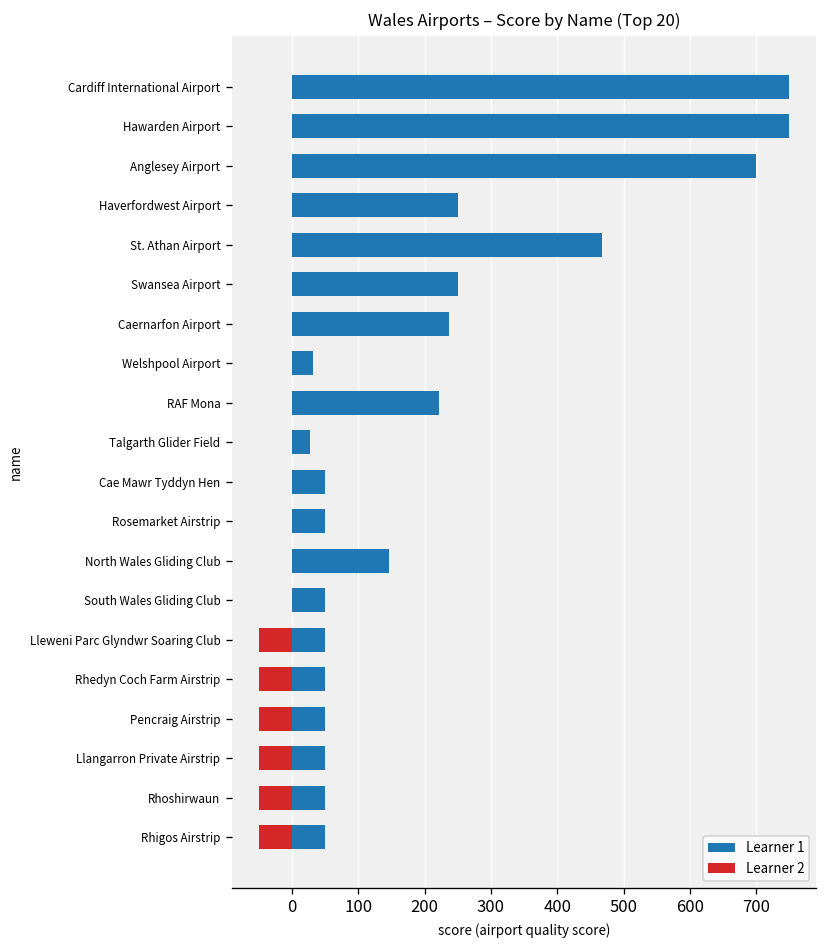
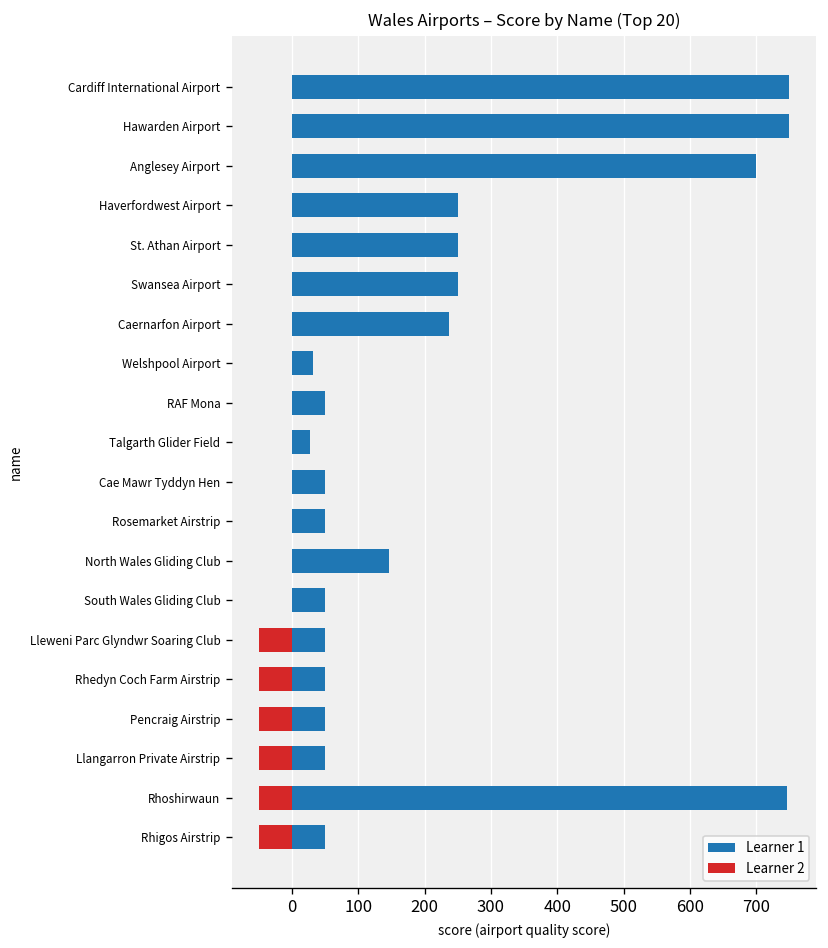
  {
    "Learner 1": {
      "Cardiff International Airport": 750,
      "Hawarden Airport": 750,
      "Anglesey Airport": 700,
      "Haverfordwest Airport": 250,
-     "St. Athan Airport": 470,
+     "St. Athan Airport": 250,
      "Swansea Airport": 250,
      "Caernarfon Airport": 240,
      "Welshpool Airport": 30,
-     "RAF Mona": 220,
+     "RAF Mona": 50,
      "Talgarth Glider Field": 30,
      "Cae Mawr Tyddyn Hen": 50,
      "Rosemarket Airstrip": 50,
      "North Wales Gliding Club": 150,
      "South Wales Gliding Club": 50,
      "Lleweni Parc Glyndwr Soaring Club": 50,
      "Rhedyn Coch Farm Airstrip": 50,
      "Pencraig Airstrip": 50,
      "Llangarron Private Airstrip": 50,
-     "Rhoshirwaun": 50,
+     "Rhoshirwaun": 750,
      "Rhigos Airstrip": 50
    },
    "Learner 2": {
      "Cardiff International Airport": 0,
      "Hawarden Airport": 0,
      "Anglesey Airport": 0,
      "Haverfordwest Airport": 0,
      "St. Athan Airport": 0,
      "Swansea Airport": 0,
      "Caernarfon Airport": 0,
      "Welshpool Airport": 0,
      "RAF Mona": 0,
      "Talgarth Glider Field": 0,
      "Cae Mawr Tyddyn Hen": 0,
      "Rosemarket Airstrip": 0,
      "North Wales Gliding Club": 0,
      "South Wales Gliding Club": 0,
      "Lleweni Parc Glyndwr Soaring Club": -50,
      "Rhedyn Coch Farm Airstrip": -50,
      "Pencraig Airstrip": -50,
      "Llangarron Private Airstrip": -50,
      "Rhoshirwaun": -50,
      "Rhigos Airstrip": -50
    }
  }
